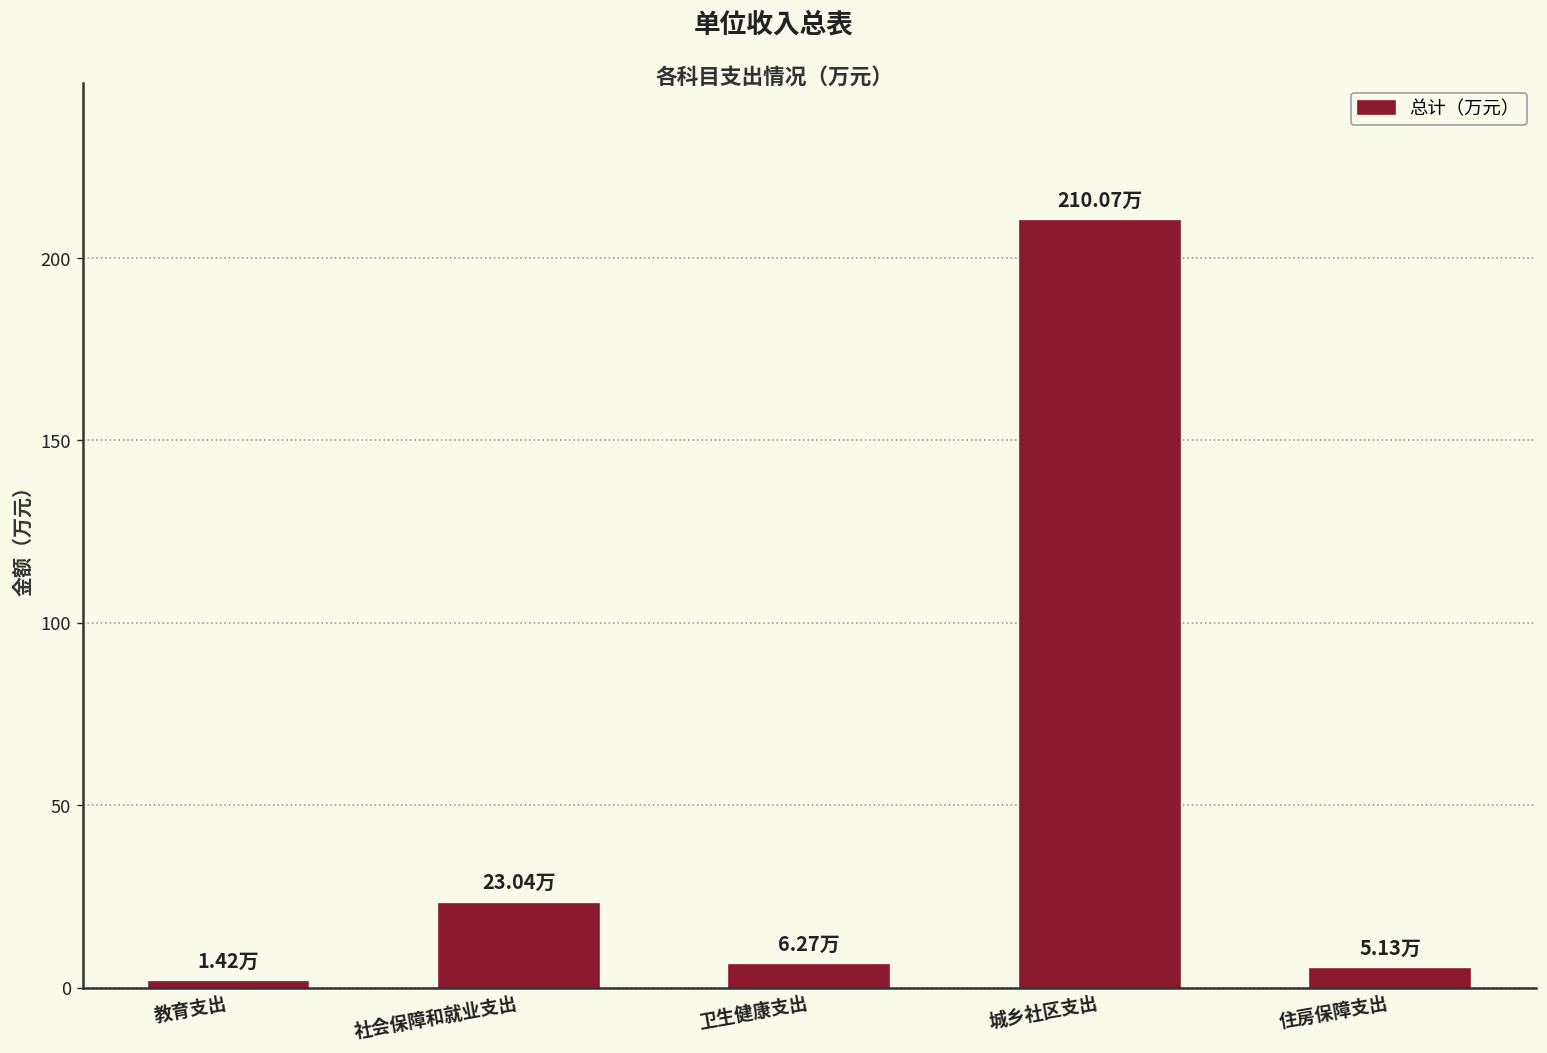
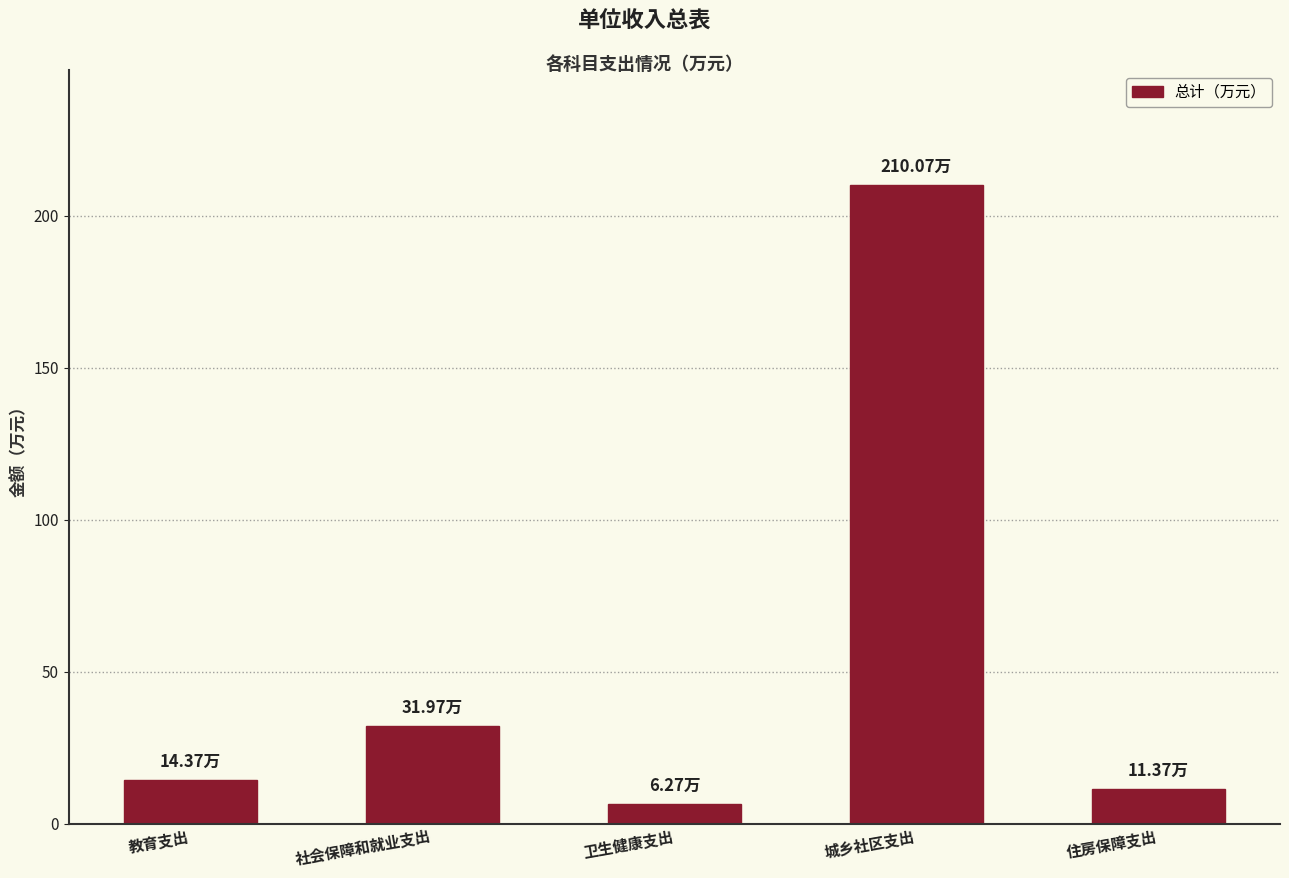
  {
-   "教育支出": "1.42万",
-   "社会保障和就业支出": "23.04万",
+   "教育支出": "14.37万",
+   "社会保障和就业支出": "31.97万",
    "卫生健康支出": "6.27万",
    "城乡社区支出": "210.07万",
-   "住房保障支出": "5.13万"
+   "住房保障支出": "11.37万"
  }
